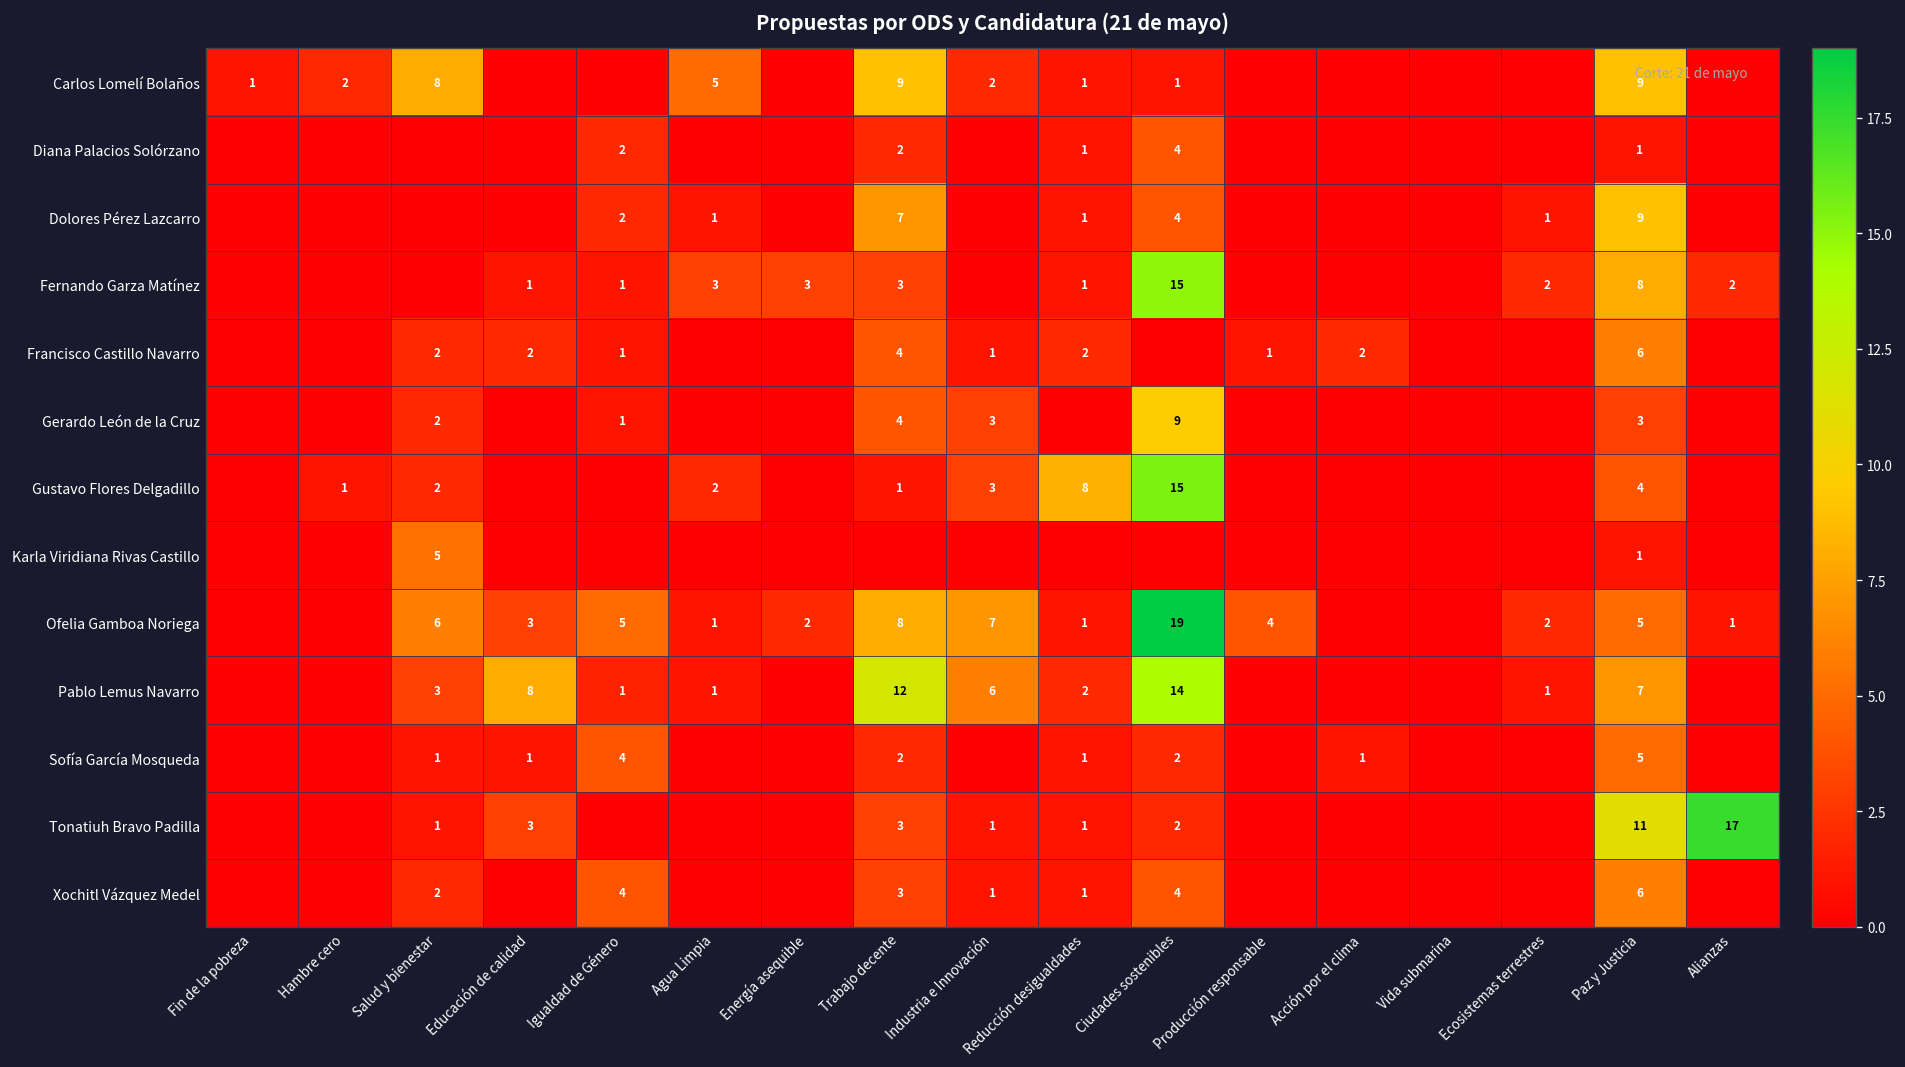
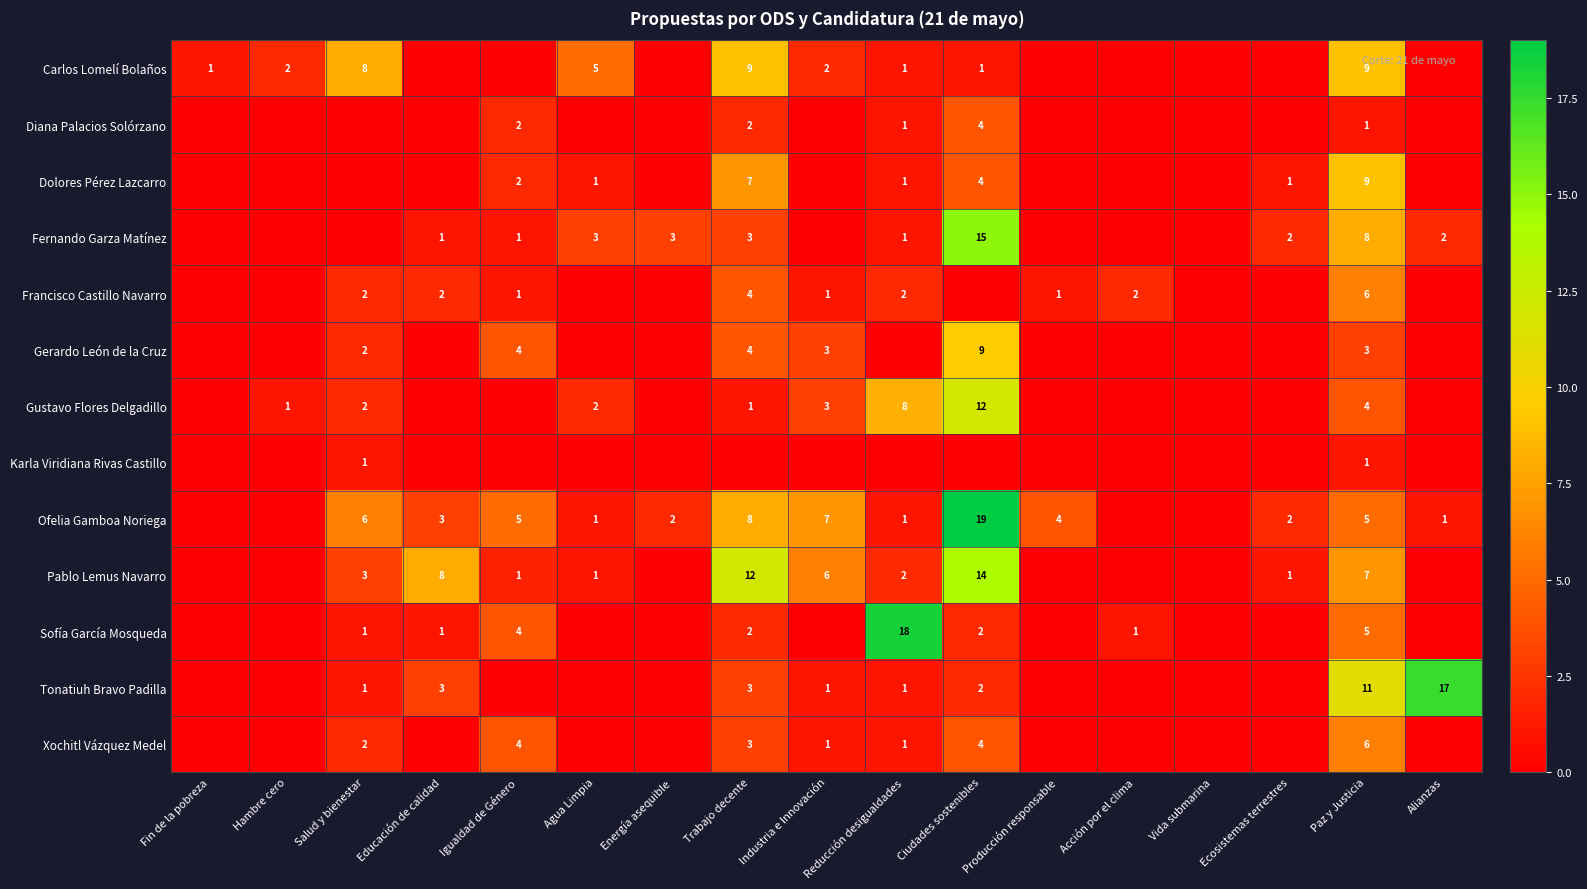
  {
    "Carlos Lomelí Bolaños": {
      "Fin de la pobreza": 1,
      "Hambre cero": 2,
      "Salud y bienestar": 8,
      "Agua Limpia": 5,
      "Trabajo decente": 9,
      "Industria e Innovación": 2,
      "Reducción desigualdades": 1,
      "Ciudades sostenibles": 1,
      "Paz y Justicia": 9,
      "Alianzas": 21
    },
    "Diana Palacios Solórzano": {
      "Igualdad de Género": 2,
      "Trabajo decente": 2,
      "Reducción desigualdades": 1,
      "Ciudades sostenibles": 4,
      "Paz y Justicia": 1
    },
    "Dolores Pérez Lazcarro": {
      "Igualdad de Género": 2,
      "Agua Limpia": 1,
      "Trabajo decente": 7,
      "Reducción desigualdades": 1,
      "Ciudades sostenibles": 4,
      "Ecosistemas terrestres": 1,
      "Paz y Justicia": 9
    },
    "Fernando Garza Matínez": {
      "Educación de calidad": 1,
      "Igualdad de Género": 1,
      "Agua Limpia": 3,
      "Energía asequible": 3,
      "Trabajo decente": 3,
      "Reducción desigualdades": 1,
      "Ciudades sostenibles": 15,
      "Ecosistemas terrestres": 2,
      "Paz y Justicia": 8,
      "Alianzas": 2
    },
    "Francisco Castillo Navarro": {
      "Salud y bienestar": 2,
      "Educación de calidad": 2,
      "Igualdad de Género": 1,
      "Trabajo decente": 4,
      "Industria e Innovación": 1,
      "Reducción desigualdades": 2,
      "Producción responsable": 1,
      "Acción por el clima": 2,
      "Paz y Justicia": 6
    },
    "Gerardo León de la Cruz": {
      "Salud y bienestar": 2,
-     "Igualdad de Género": 1,
+     "Igualdad de Género": 4,
      "Trabajo decente": 4,
      "Industria e Innovación": 3,
      "Ciudades sostenibles": 9,
      "Paz y Justicia": 3
    },
    "Gustavo Flores Delgadillo": {
      "Hambre cero": 1,
      "Salud y bienestar": 2,
      "Agua Limpia": 2,
      "Trabajo decente": 1,
      "Industria e Innovación": 3,
      "Reducción desigualdades": 8,
-     "Ciudades sostenibles": 15,
+     "Ciudades sostenibles": 12,
      "Paz y Justicia": 4
    },
    "Karla Viridiana Rivas Castillo": {
-     "Salud y bienestar": 5,
+     "Salud y bienestar": 1,
      "Paz y Justicia": 1
    },
    "Ofelia Gamboa Noriega": {
      "Salud y bienestar": 6,
      "Educación de calidad": 3,
      "Igualdad de Género": 5,
      "Agua Limpia": 1,
      "Energía asequible": 2,
      "Trabajo decente": 8,
      "Industria e Innovación": 7,
      "Reducción desigualdades": 1,
      "Ciudades sostenibles": 19,
      "Producción responsable": 4,
      "Ecosistemas terrestres": 2,
      "Paz y Justicia": 5,
      "Alianzas": 1
    },
    "Pablo Lemus Navarro": {
      "Salud y bienestar": 3,
      "Educación de calidad": 8,
      "Igualdad de Género": 1,
      "Agua Limpia": 1,
      "Trabajo decente": 12,
      "Industria e Innovación": 6,
      "Reducción desigualdades": 2,
      "Ciudades sostenibles": 14,
      "Ecosistemas terrestres": 1,
      "Paz y Justicia": 7
    },
    "Sofía García Mosqueda": {
      "Salud y bienestar": 1,
      "Educación de calidad": 1,
      "Igualdad de Género": 4,
      "Trabajo decente": 2,
-     "Reducción desigualdades": 1,
+     "Reducción desigualdades": 18,
      "Ciudades sostenibles": 2,
      "Acción por el clima": 1,
      "Paz y Justicia": 5
    },
    "Tonatiuh Bravo Padilla": {
      "Salud y bienestar": 1,
      "Educación de calidad": 3,
      "Trabajo decente": 3,
      "Industria e Innovación": 1,
      "Reducción desigualdades": 1,
      "Ciudades sostenibles": 2,
      "Paz y Justicia": 11,
      "Alianzas": 17
    },
    "Xochitl Vázquez Medel": {
      "Salud y bienestar": 2,
      "Igualdad de Género": 4,
      "Trabajo decente": 3,
      "Industria e Innovación": 1,
      "Reducción desigualdades": 1,
      "Ciudades sostenibles": 4,
      "Paz y Justicia": 6
    }
  }
